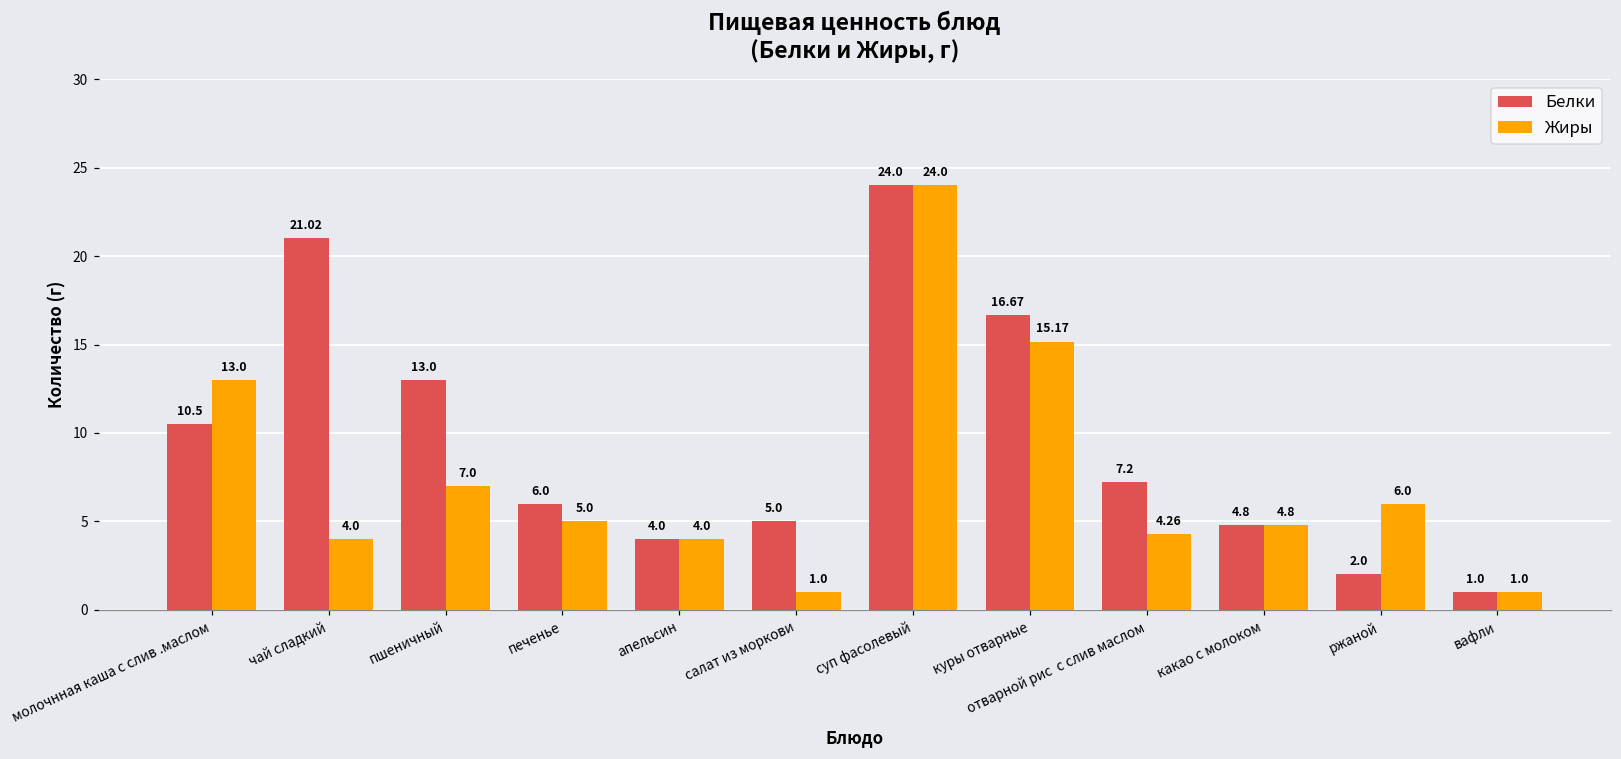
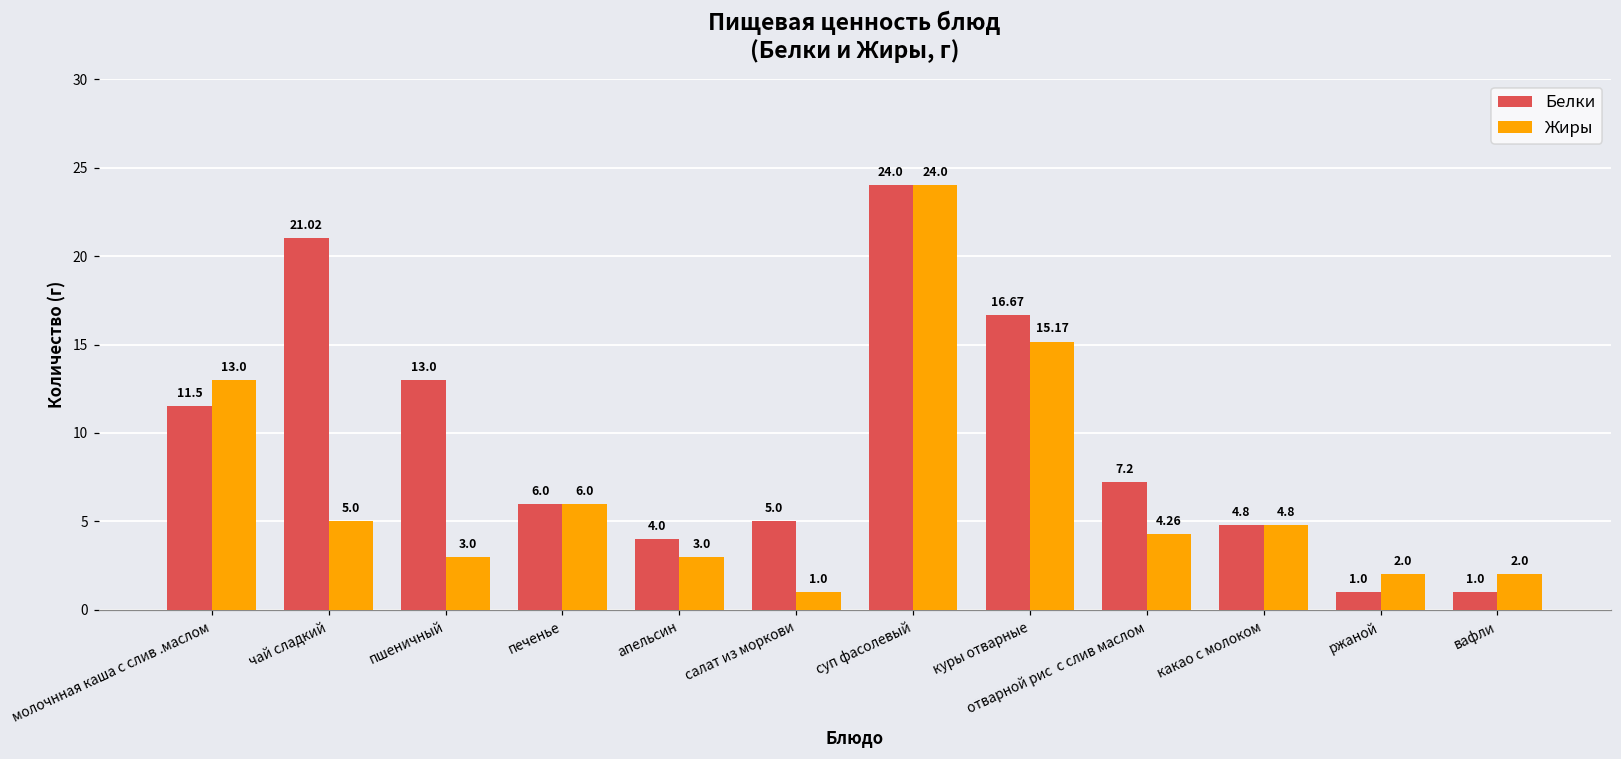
  {
    "Белки": {
-     "молочнная каша с слив .маслом": 10.5,
+     "молочнная каша с слив .маслом": 11.5,
      "чай сладкий": 21.02,
      "пшеничный": 13.0,
      "печенье": 6.0,
      "апельсин": 4.0,
      "салат из моркови": 5.0,
      "суп фасолевый": 24.0,
      "куры отварные": 16.67,
      "отварной рис с слив маслом": 7.2,
      "какао с молоком": 4.8,
-     "ржаной": 2.0,
+     "ржаной": 1.0,
      "вафли": 1.0
    },
    "Жиры": {
      "молочнная каша с слив .маслом": 13.0,
-     "чай сладкий": 4.0,
-     "пшеничный": 7.0,
-     "печенье": 5.0,
-     "апельсин": 4.0,
+     "чай сладкий": 5.0,
+     "пшеничный": 3.0,
+     "печенье": 6.0,
+     "апельсин": 3.0,
      "салат из моркови": 1.0,
      "суп фасолевый": 24.0,
      "куры отварные": 15.17,
      "отварной рис с слив маслом": 4.26,
      "какао с молоком": 4.8,
-     "ржаной": 6.0,
-     "вафли": 1.0
+     "ржаной": 2.0,
+     "вафли": 2.0
    }
  }
